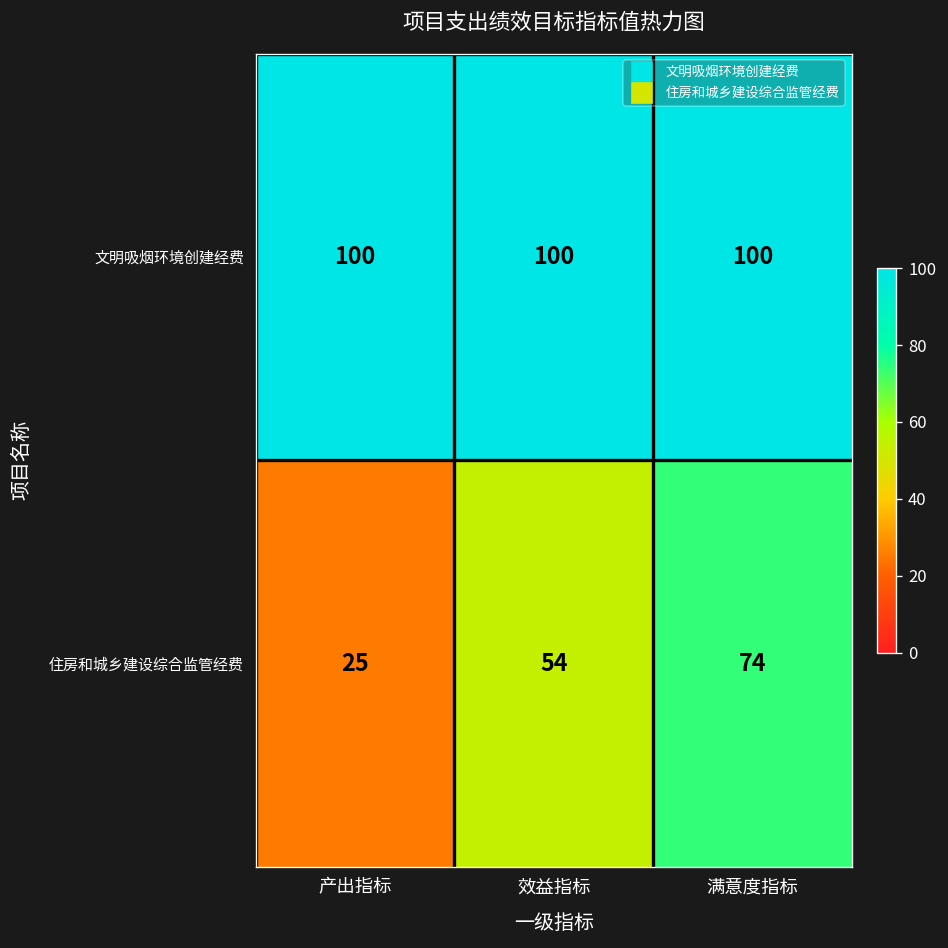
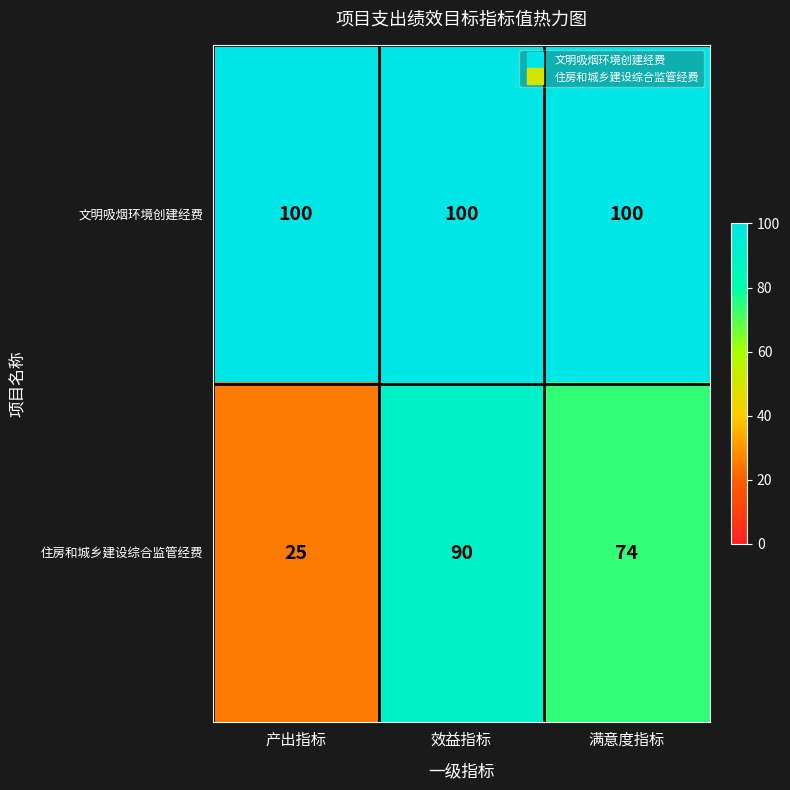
  {
    "文明吸烟环境创建经费": {
      "产出指标": 100,
      "效益指标": 100,
      "满意度指标": 100
    },
    "住房和城乡建设综合监管经费": {
      "产出指标": 25,
-     "效益指标": 54,
+     "效益指标": 90,
      "满意度指标": 74
    }
  }
